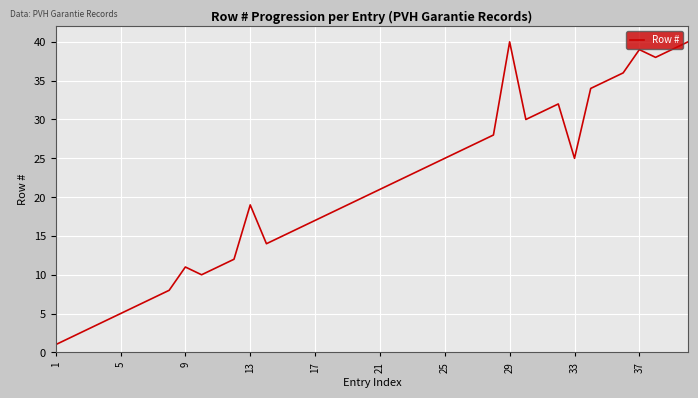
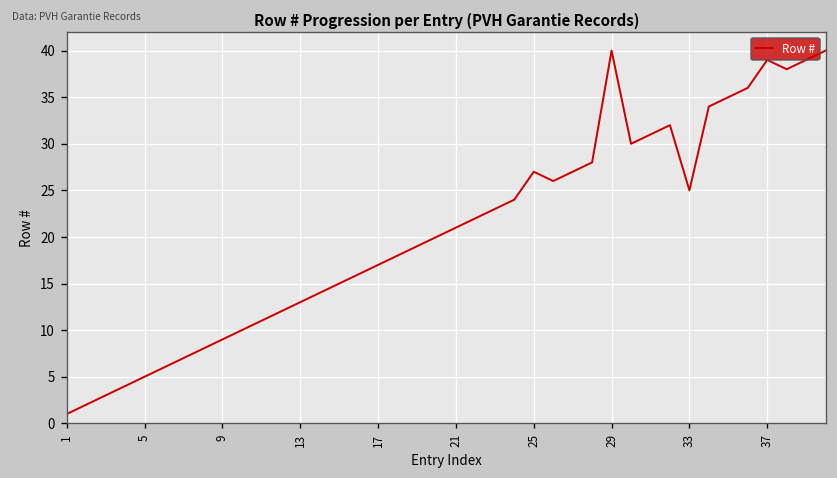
  {
    "1": 1,
    "5": 5,
-   "9": 11,
-   "13": 19,
+   "9": 9,
+   "13": 13,
    "17": 17,
    "21": 21,
-   "25": 25,
+   "25": 27,
    "29": 40,
    "33": 25,
    "37": 39
  }
